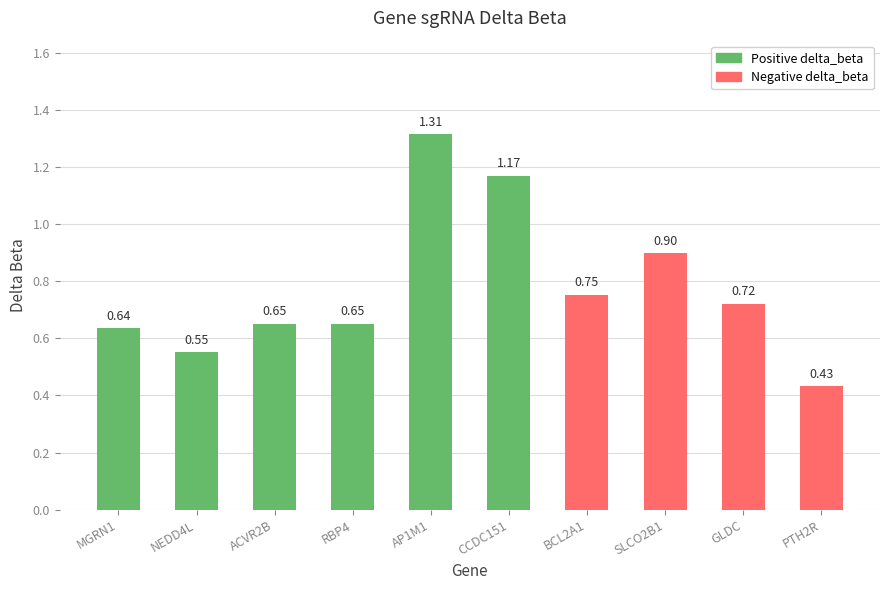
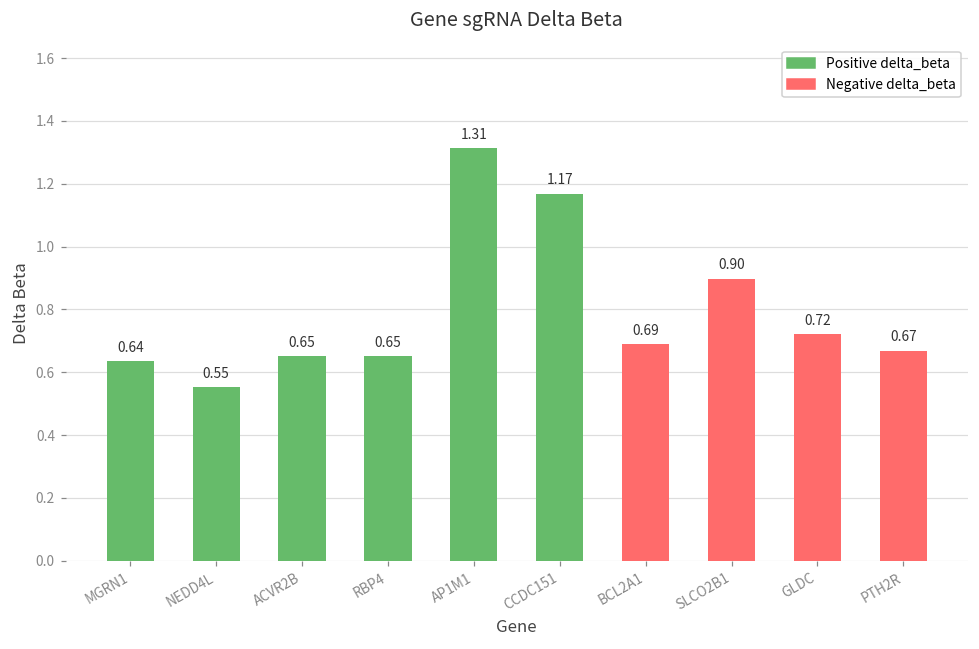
  {
    "Negative delta_beta": {
-     "BCL2A1": 0.75,
+     "BCL2A1": 0.69,
      "SLCO2B1": 0.90,
      "GLDC": 0.72,
-     "PTH2R": 0.43
+     "PTH2R": 0.67
    },
    "Positive delta_beta": {
      "MGRN1": 0.64,
      "NEDD4L": 0.55,
      "ACVR2B": 0.65,
      "RBP4": 0.65,
      "AP1M1": 1.31,
      "CCDC151": 1.17
    }
  }
